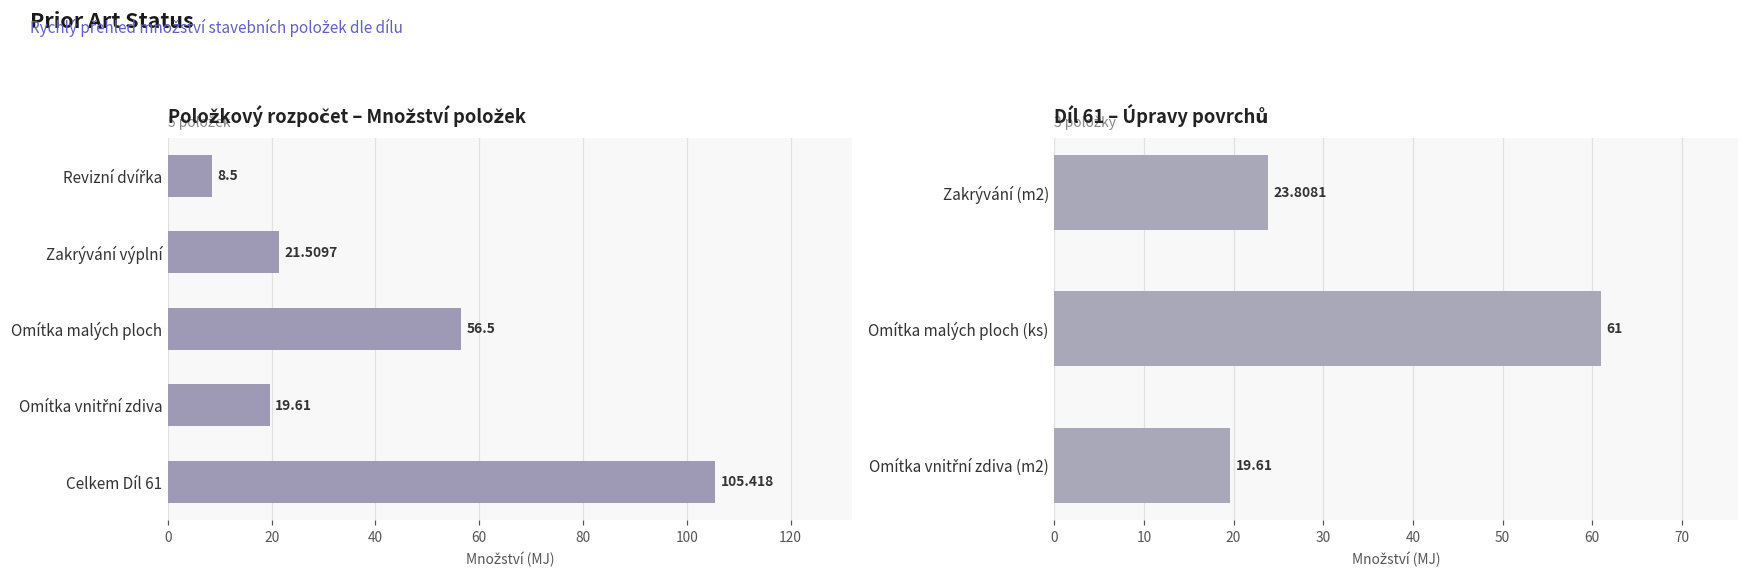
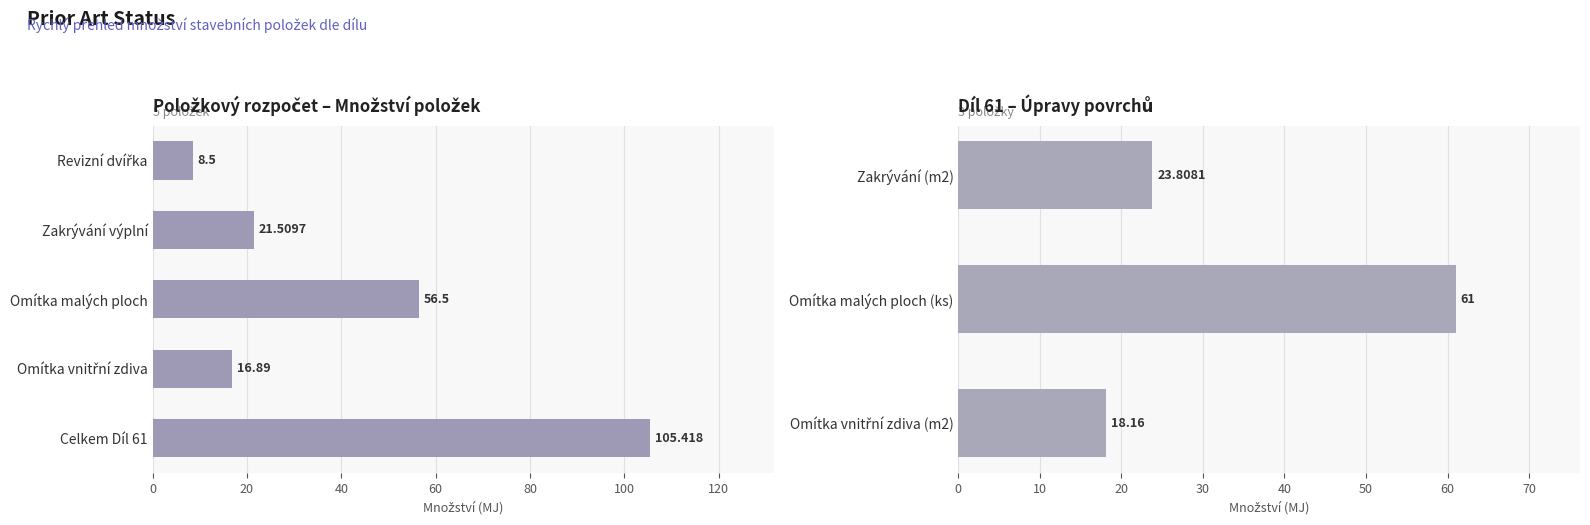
  {
    "Položkový rozpočet – Množství položek": {
      "Revizní dvířka": 8.5,
      "Zakrývání výplní": 21.5097,
      "Omítka malých ploch": 56.5,
-     "Omítka vnitřní zdiva": 19.61,
+     "Omítka vnitřní zdiva": 16.89,
      "Celkem Díl 61": 105.418
    },
    "Díl 61 – Úpravy povrchů": {
      "Zakrývání (m2)": 23.8081,
      "Omítka malých ploch (ks)": 61,
-     "Omítka vnitřní zdiva (m2)": 19.61
+     "Omítka vnitřní zdiva (m2)": 18.16
    }
  }
